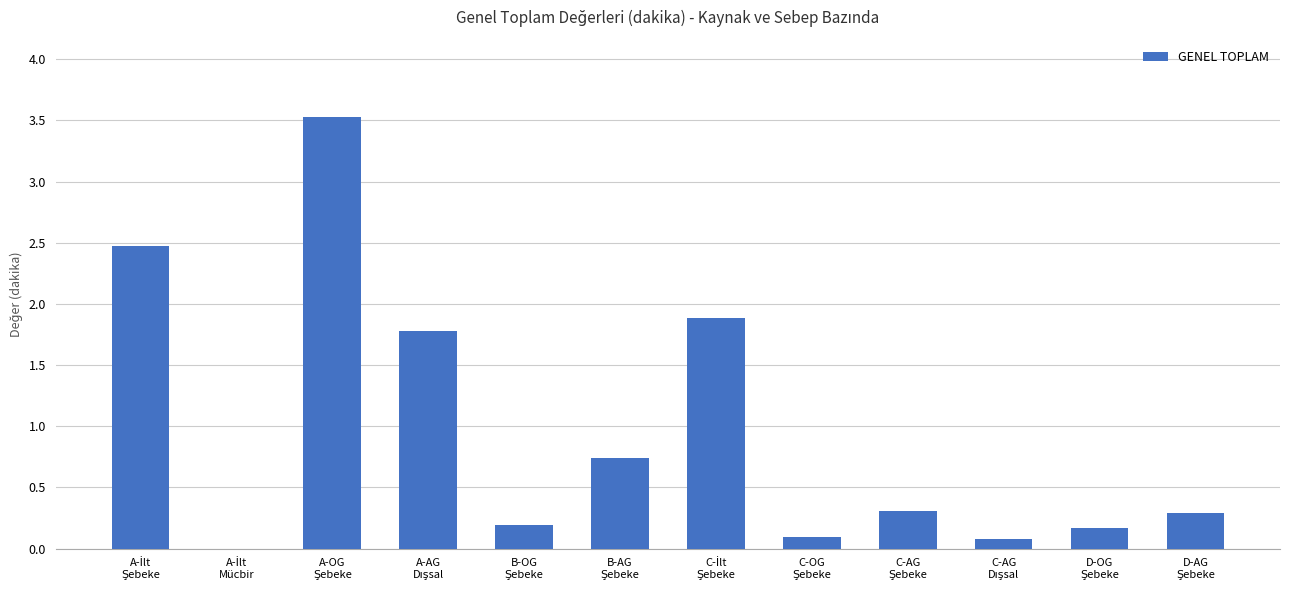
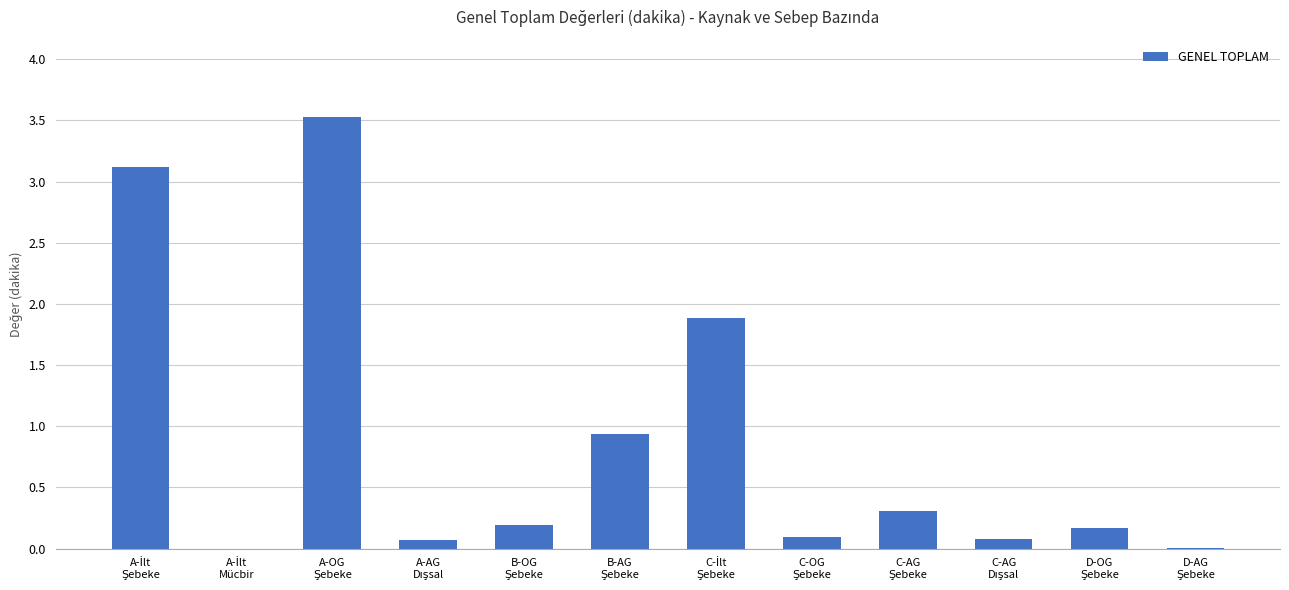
  {
-   "A-İlt Şebeke": 2.47,
+   "A-İlt Şebeke": 3.12,
    "A-İlt Mücbir": 0.00,
    "A-OG Şebeke": 3.52,
-   "A-AG Dışsal": 1.78,
+   "A-AG Dışsal": 0.07,
    "B-OG Şebeke": 0.19,
-   "B-AG Şebeke": 0.74,
+   "B-AG Şebeke": 0.93,
    "C-İlt Şebeke": 1.88,
    "C-OG Şebeke": 0.10,
    "C-AG Şebeke": 0.31,
    "C-AG Dışsal": 0.08,
    "D-OG Şebeke": 0.17,
-   "D-AG Şebeke": 0.29
+   "D-AG Şebeke": 0.01
  }
